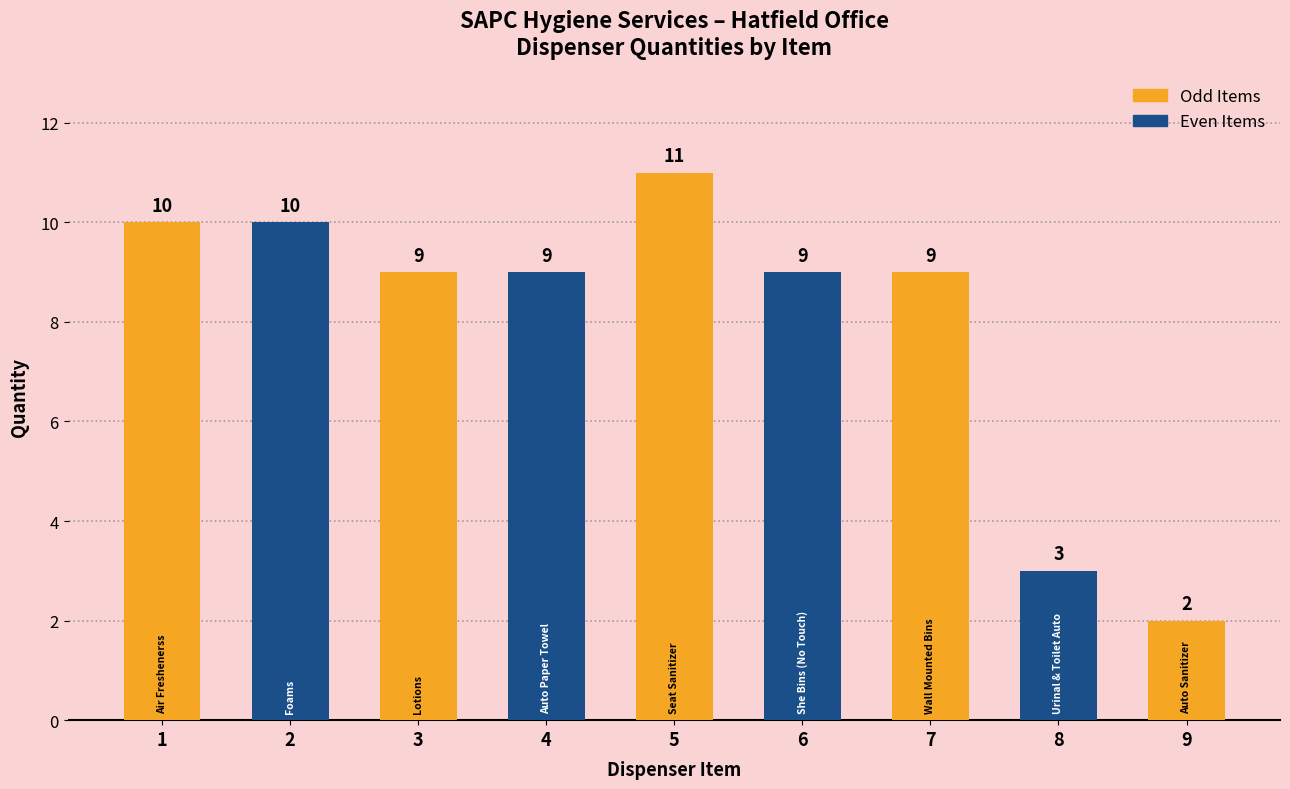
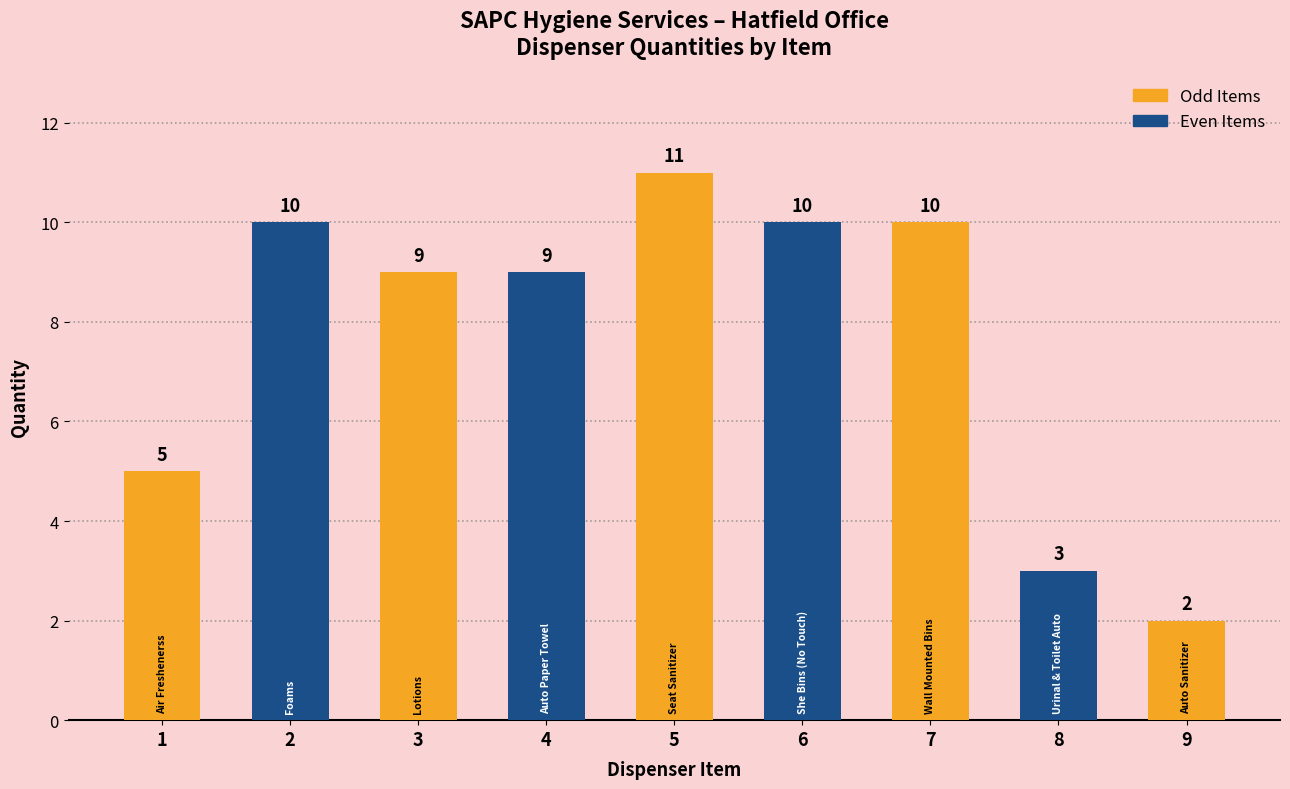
  {
-   "1": 10,
+   "1": 5,
    "2": 10,
    "3": 9,
    "4": 9,
    "5": 11,
-   "6": 9,
-   "7": 9,
+   "6": 10,
+   "7": 10,
    "8": 3,
    "9": 2
  }
